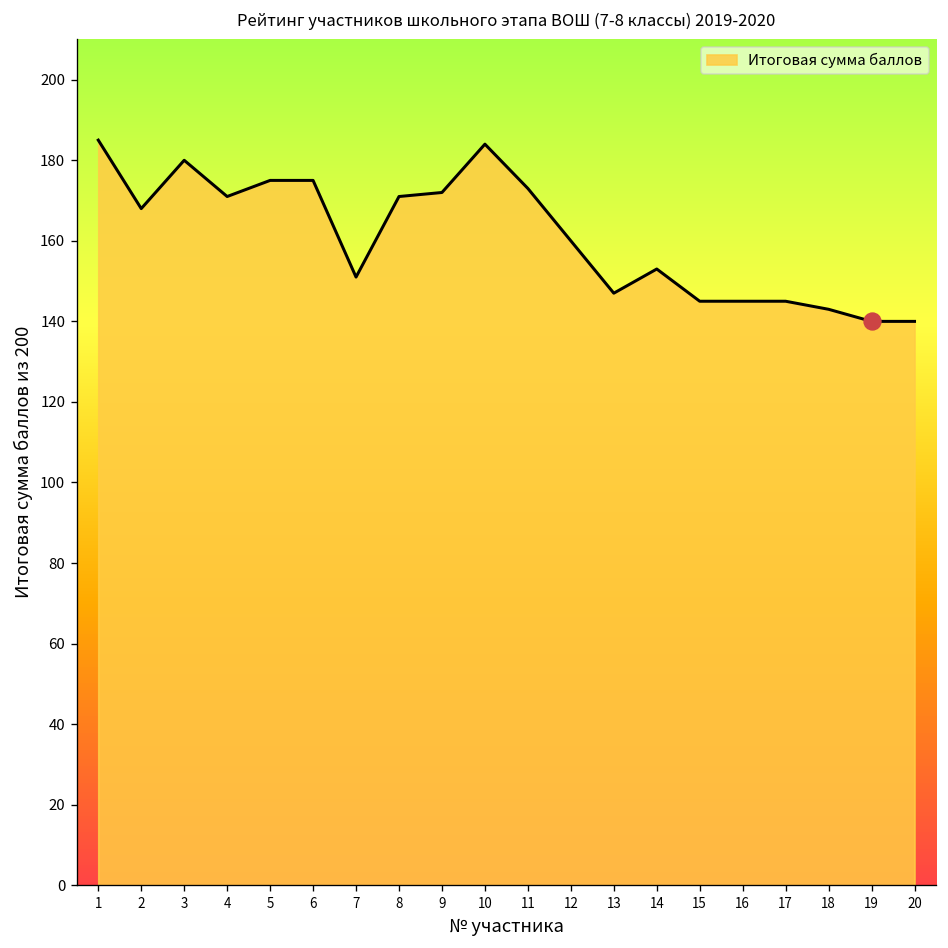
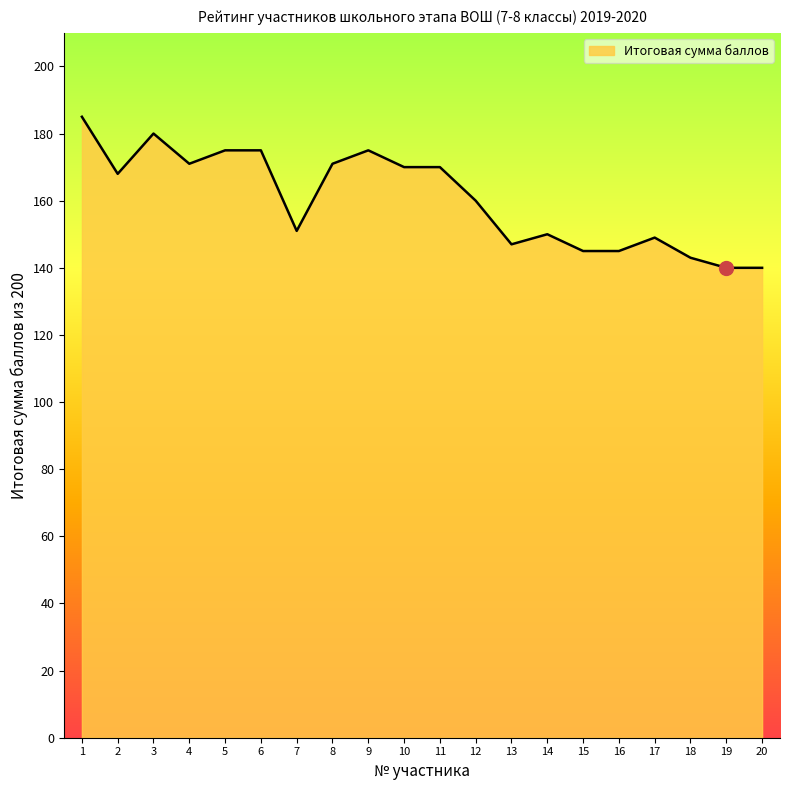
  {
    "Итоговая сумма баллов": {
      "1": 185,
      "2": 168,
      "3": 180,
      "4": 171,
      "5": 175,
      "6": 175,
      "7": 151,
      "8": 171,
-     "9": 172,
-     "10": 184,
-     "11": 173,
+     "9": 175,
+     "10": 170,
+     "11": 170,
      "12": 160,
      "13": 147,
-     "14": 153,
+     "14": 150,
      "15": 145,
      "16": 145,
-     "17": 145,
+     "17": 149,
      "18": 143,
      "20": 140
    }
  }
